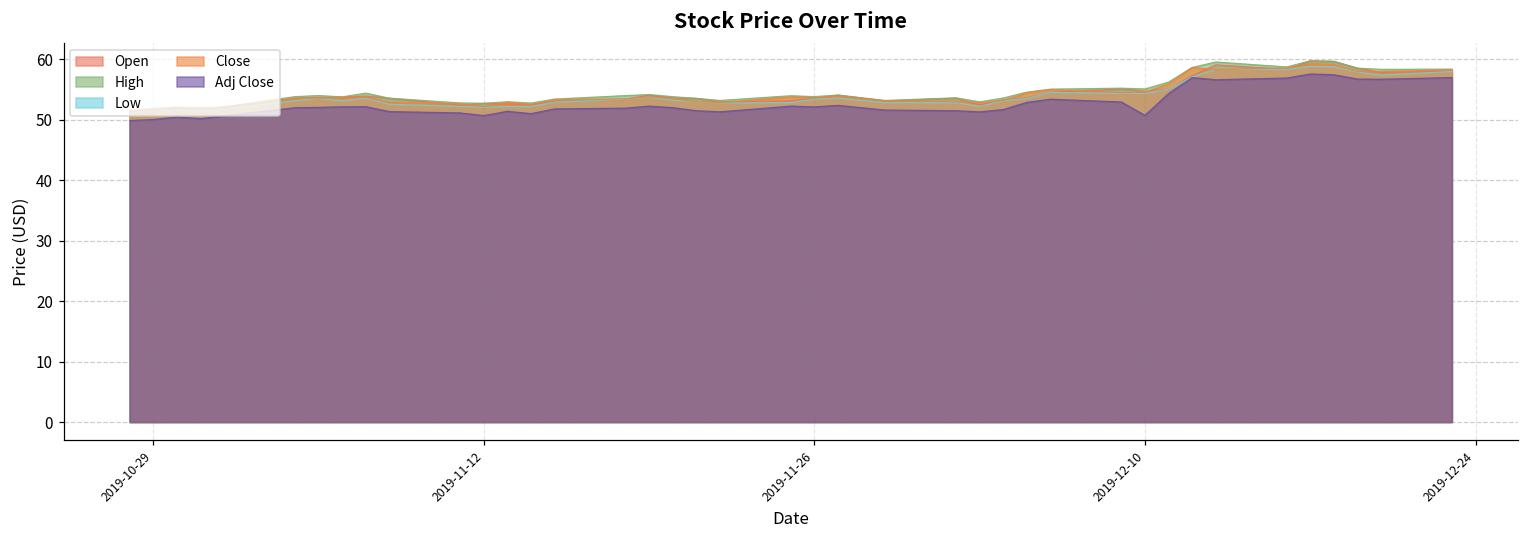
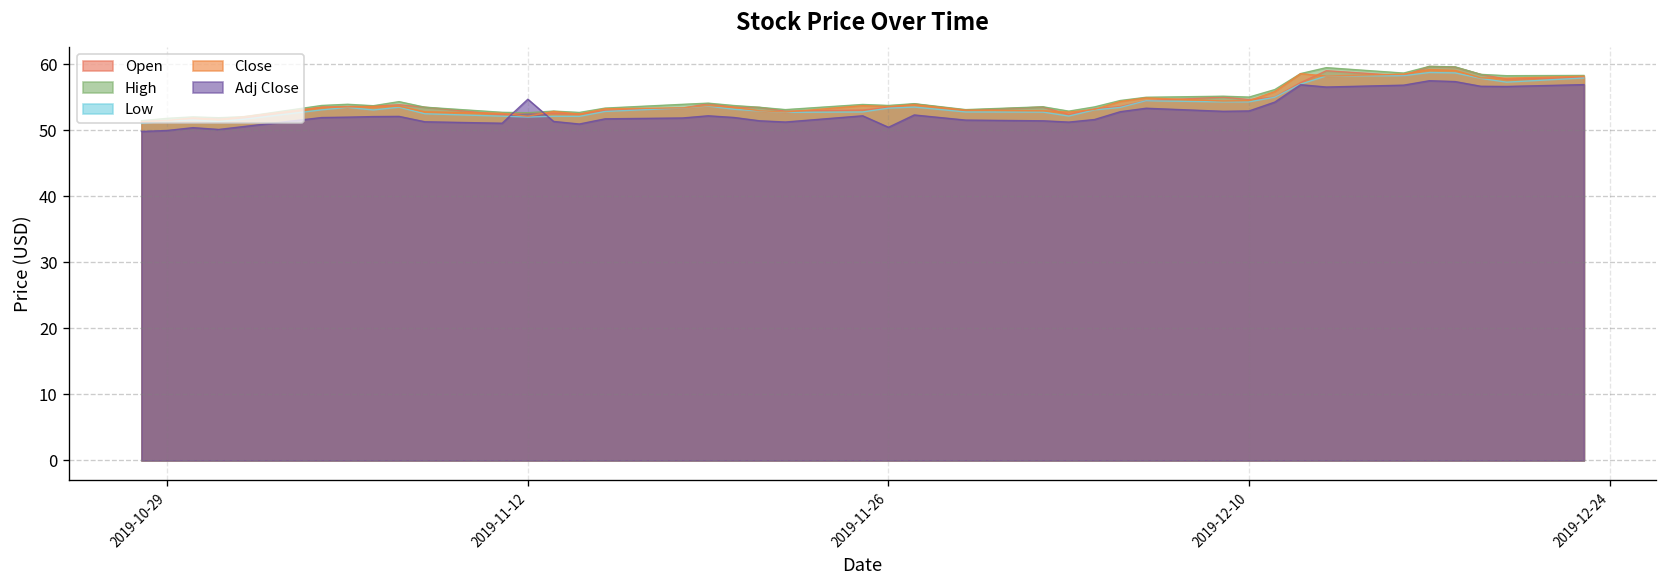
  {
    "Adj Close": {
      "2019-10-29": 50,
-     "2019-11-12": 51,
-     "2019-11-26": 52,
-     "2019-12-10": 51
+     "2019-11-12": 55,
+     "2019-11-26": 50,
+     "2019-12-10": 53
    }
  }
